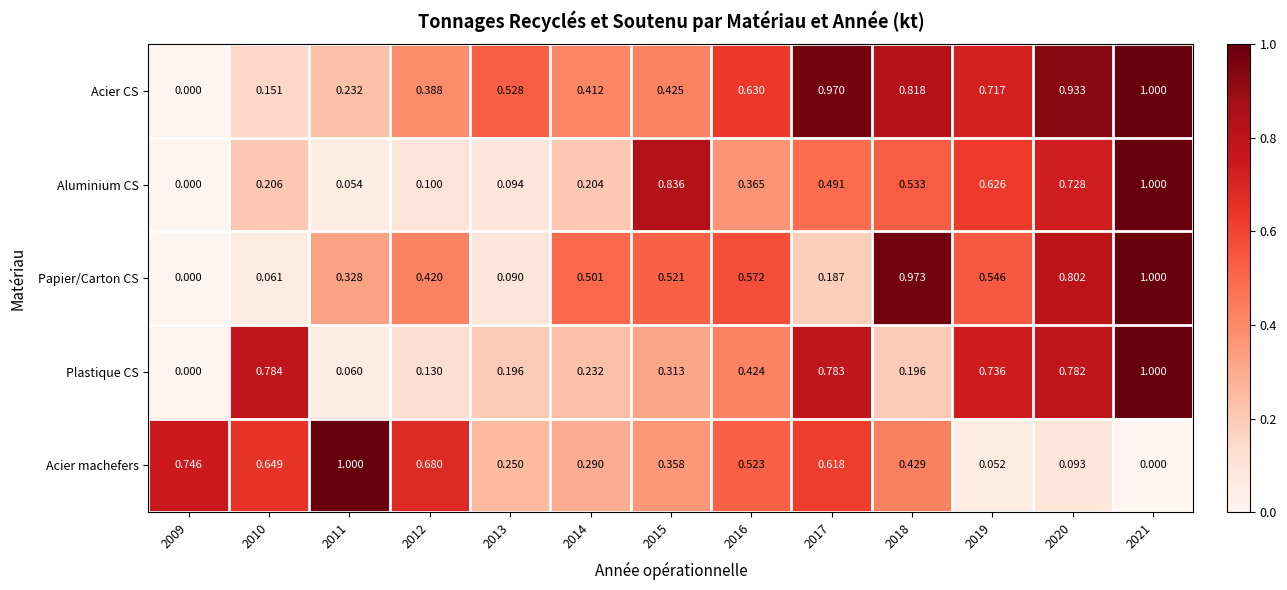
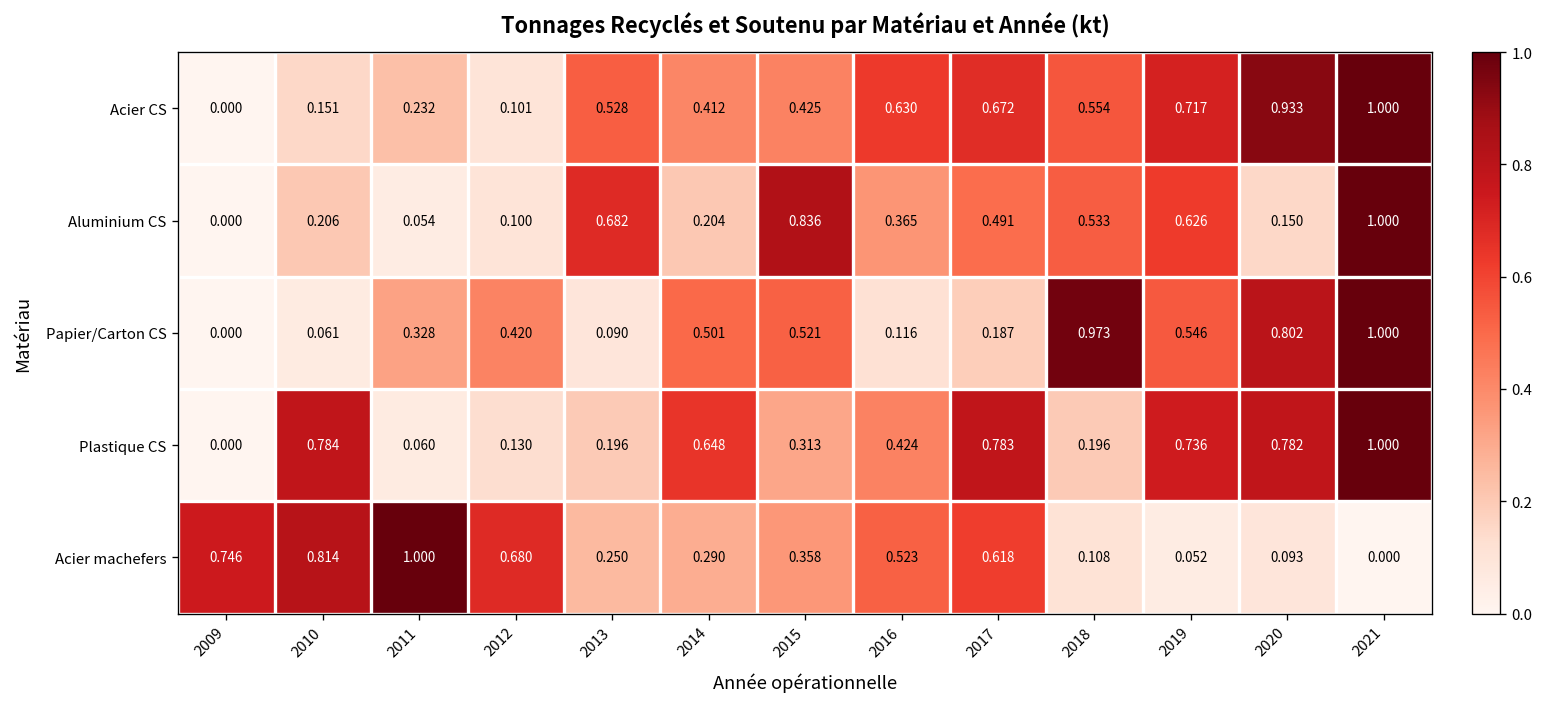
  {
    "Acier CS": {
      "2009": 0.000,
      "2010": 0.151,
      "2011": 0.232,
-     "2012": 0.388,
+     "2012": 0.101,
      "2013": 0.528,
      "2014": 0.412,
      "2015": 0.425,
      "2016": 0.630,
-     "2017": 0.970,
-     "2018": 0.818,
+     "2017": 0.672,
+     "2018": 0.554,
      "2019": 0.717,
      "2020": 0.933,
      "2021": 1.000
    },
    "Aluminium CS": {
      "2009": 0.000,
      "2010": 0.206,
      "2011": 0.054,
      "2012": 0.100,
-     "2013": 0.094,
+     "2013": 0.682,
      "2014": 0.204,
      "2015": 0.836,
      "2016": 0.365,
      "2017": 0.491,
      "2018": 0.533,
      "2019": 0.626,
-     "2020": 0.728,
+     "2020": 0.150,
      "2021": 1.000
    },
    "Papier/Carton CS": {
      "2009": 0.000,
      "2010": 0.061,
      "2011": 0.328,
      "2012": 0.420,
      "2013": 0.090,
      "2014": 0.501,
      "2015": 0.521,
-     "2016": 0.572,
+     "2016": 0.116,
      "2017": 0.187,
      "2018": 0.973,
      "2019": 0.546,
      "2020": 0.802,
      "2021": 1.000
    },
    "Plastique CS": {
      "2009": 0.000,
      "2010": 0.784,
      "2011": 0.060,
      "2012": 0.130,
      "2013": 0.196,
-     "2014": 0.232,
+     "2014": 0.648,
      "2015": 0.313,
      "2016": 0.424,
      "2017": 0.783,
      "2018": 0.196,
      "2019": 0.736,
      "2020": 0.782,
      "2021": 1.000
    },
    "Acier machefers": {
      "2009": 0.746,
-     "2010": 0.649,
+     "2010": 0.814,
      "2011": 1.000,
      "2012": 0.680,
      "2013": 0.250,
      "2014": 0.290,
      "2015": 0.358,
      "2016": 0.523,
      "2017": 0.618,
-     "2018": 0.429,
+     "2018": 0.108,
      "2019": 0.052,
      "2020": 0.093,
      "2021": 0.000
    }
  }
